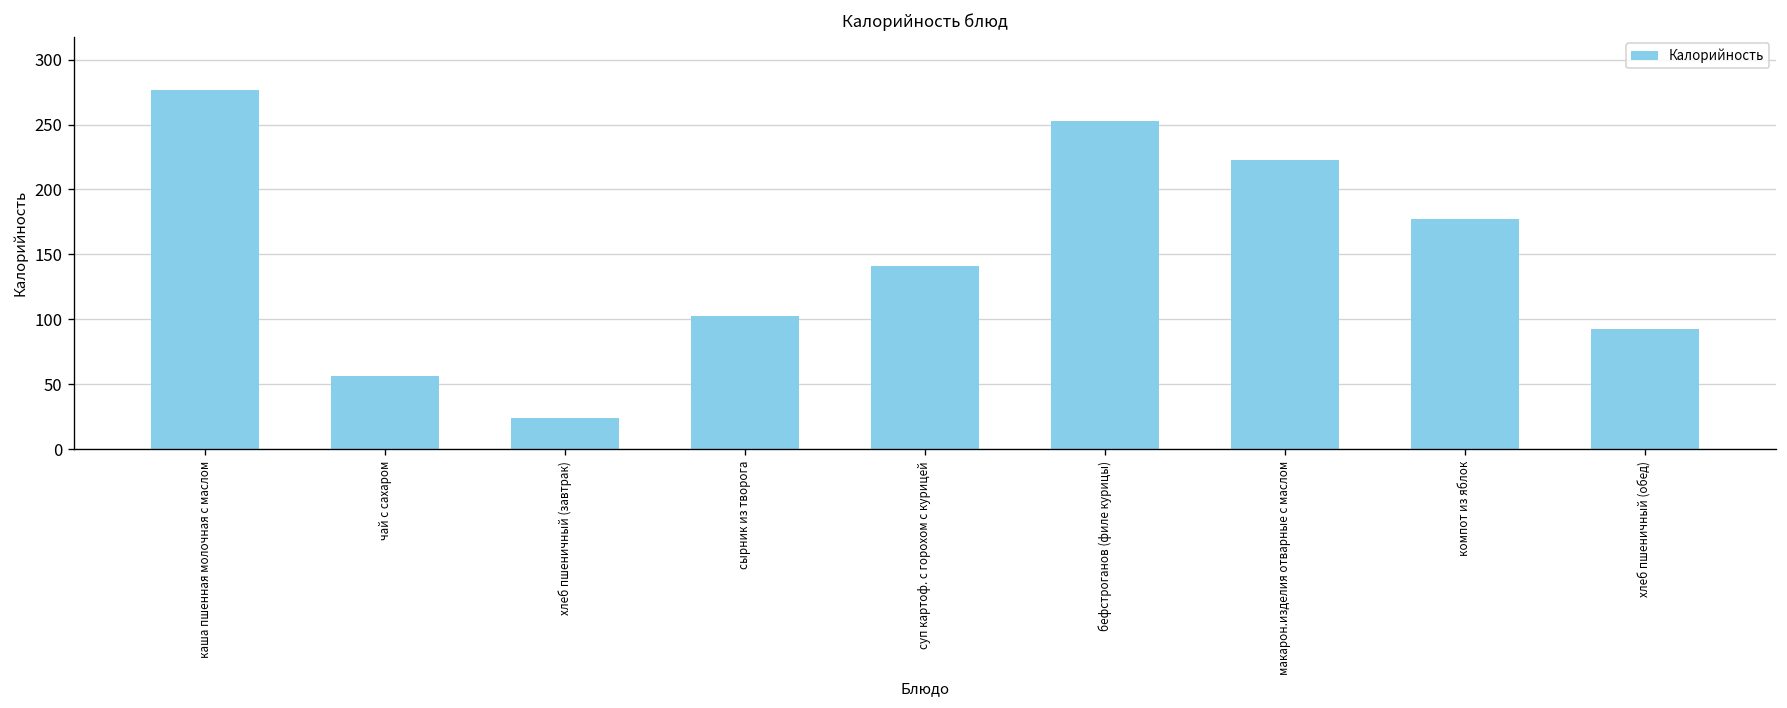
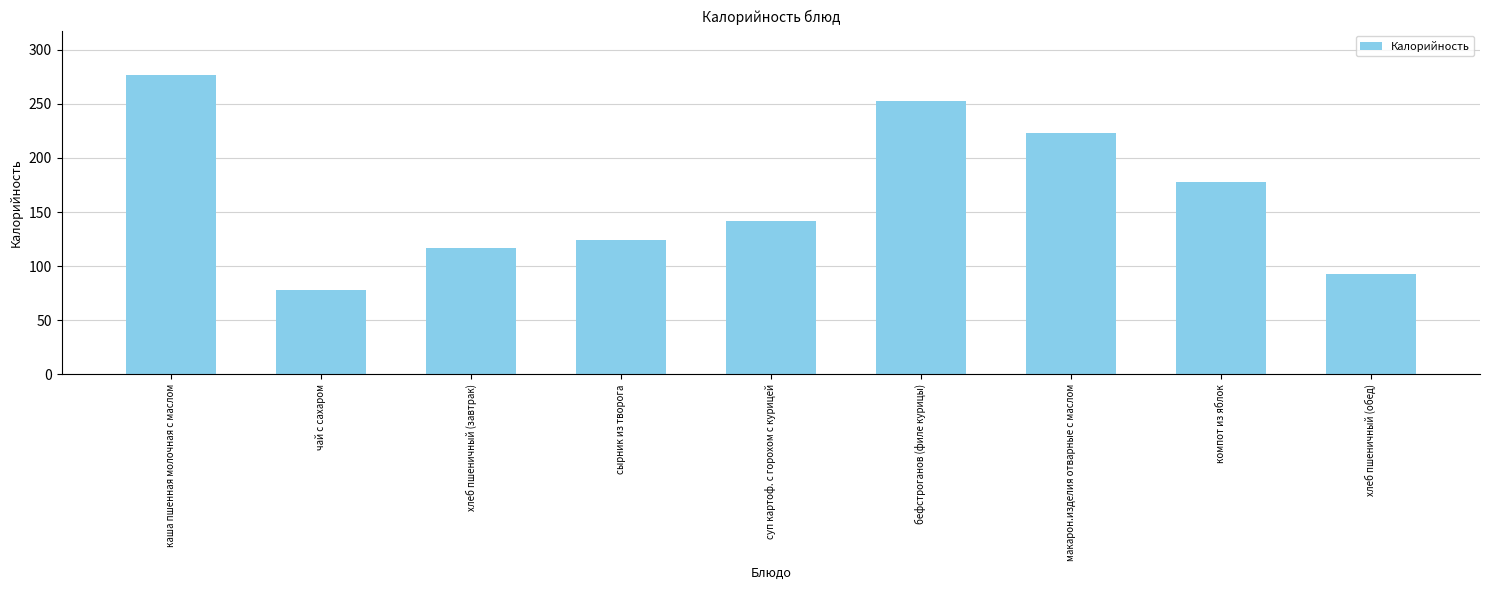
  {
    "каша пшенная молочная с маслом": 276,
-   "чай с сахаром": 56,
-   "хлеб пшеничный (завтрак)": 24,
-   "сырник из творога": 103,
+   "чай с сахаром": 78,
+   "хлеб пшеничный (завтрак)": 117,
+   "сырник из творога": 124,
    "суп картоф. с горохом с курицей": 142,
    "бефстроганов (филе курицы)": 253,
    "макарон.изделия отварные с маслом": 223,
    "компот из яблок": 177,
    "хлеб пшеничный (обед)": 93
  }
